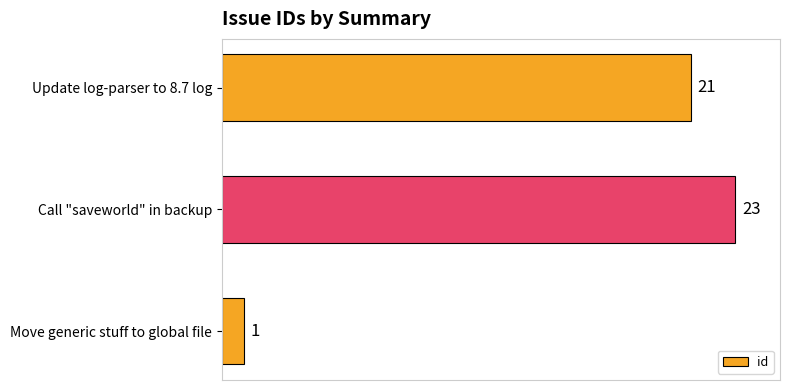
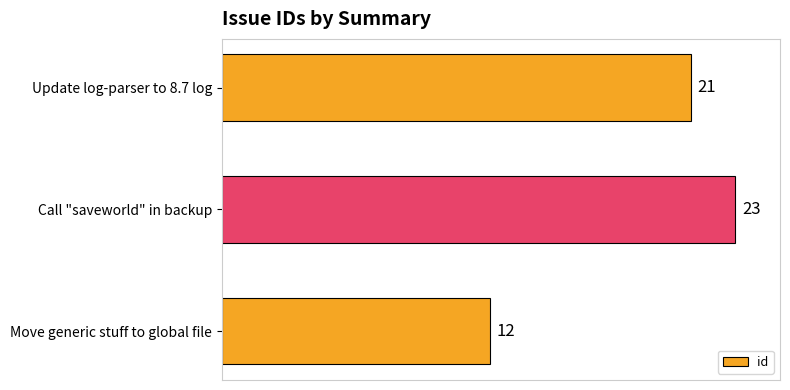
  {
    "Update log-parser to 8.7 log": 21,
    "Call \"saveworld\" in backup": 23,
-   "Move generic stuff to global file": 1
+   "Move generic stuff to global file": 12
  }
